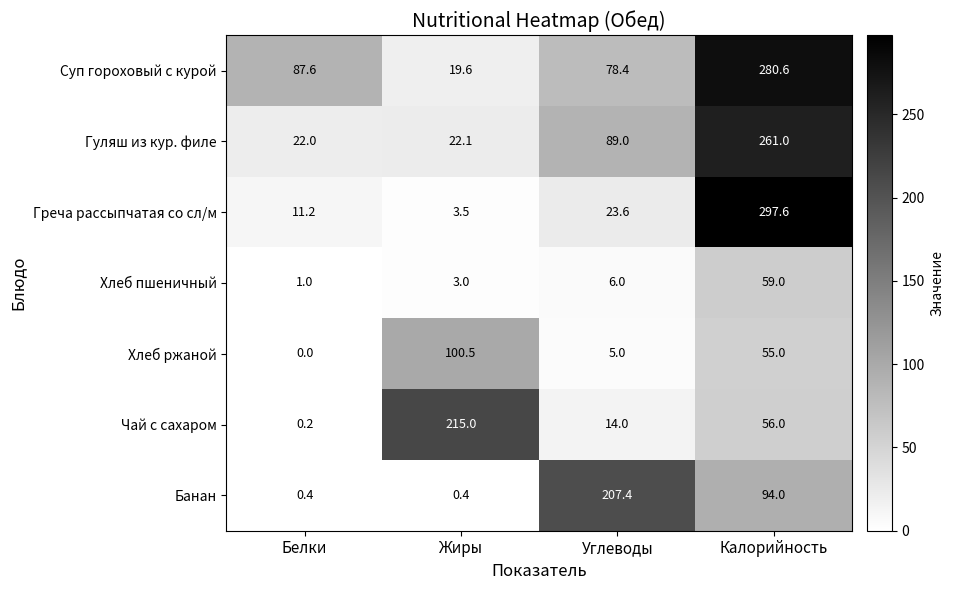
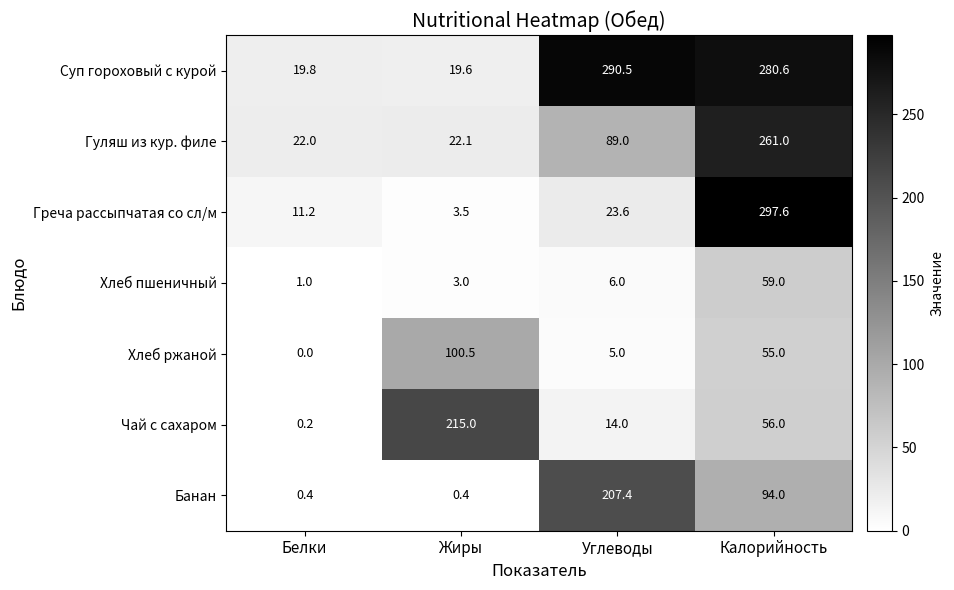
  {
    "Суп гороховый с курой": {
-     "Белки": 87.6,
+     "Белки": 19.8,
      "Жиры": 19.6,
-     "Углеводы": 78.4,
+     "Углеводы": 290.5,
      "Калорийность": 280.6
    },
    "Гуляш из кур. филе": {
      "Белки": 22.0,
      "Жиры": 22.1,
      "Углеводы": 89.0,
      "Калорийность": 261.0
    },
    "Греча рассыпчатая со сл/м": {
      "Белки": 11.2,
      "Жиры": 3.5,
      "Углеводы": 23.6,
      "Калорийность": 297.6
    },
    "Хлеб пшеничный": {
      "Белки": 1.0,
      "Жиры": 3.0,
      "Углеводы": 6.0,
      "Калорийность": 59.0
    },
    "Хлеб ржаной": {
      "Белки": 0.0,
      "Жиры": 100.5,
      "Углеводы": 5.0,
      "Калорийность": 55.0
    },
    "Чай с сахаром": {
      "Белки": 0.2,
      "Жиры": 215.0,
      "Углеводы": 14.0,
      "Калорийность": 56.0
    },
    "Банан": {
      "Белки": 0.4,
      "Жиры": 0.4,
      "Углеводы": 207.4,
      "Калорийность": 94.0
    }
  }
